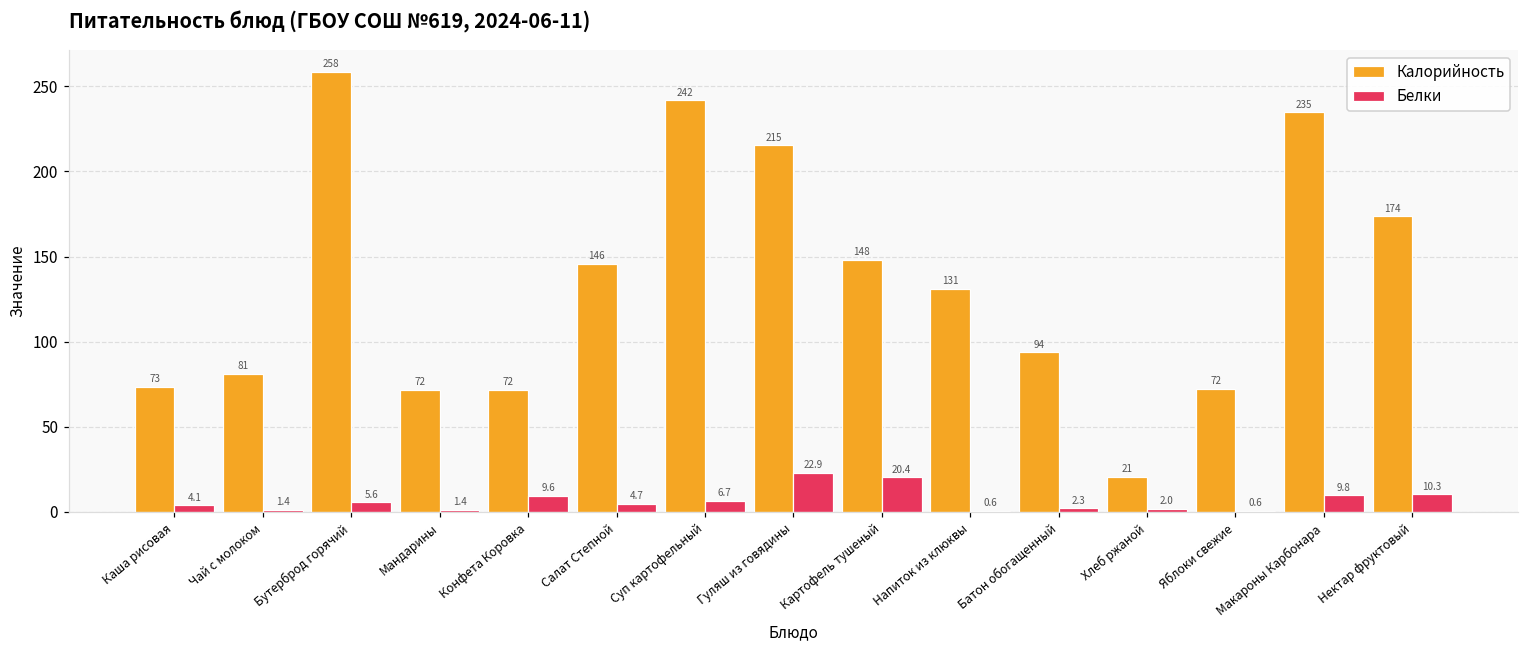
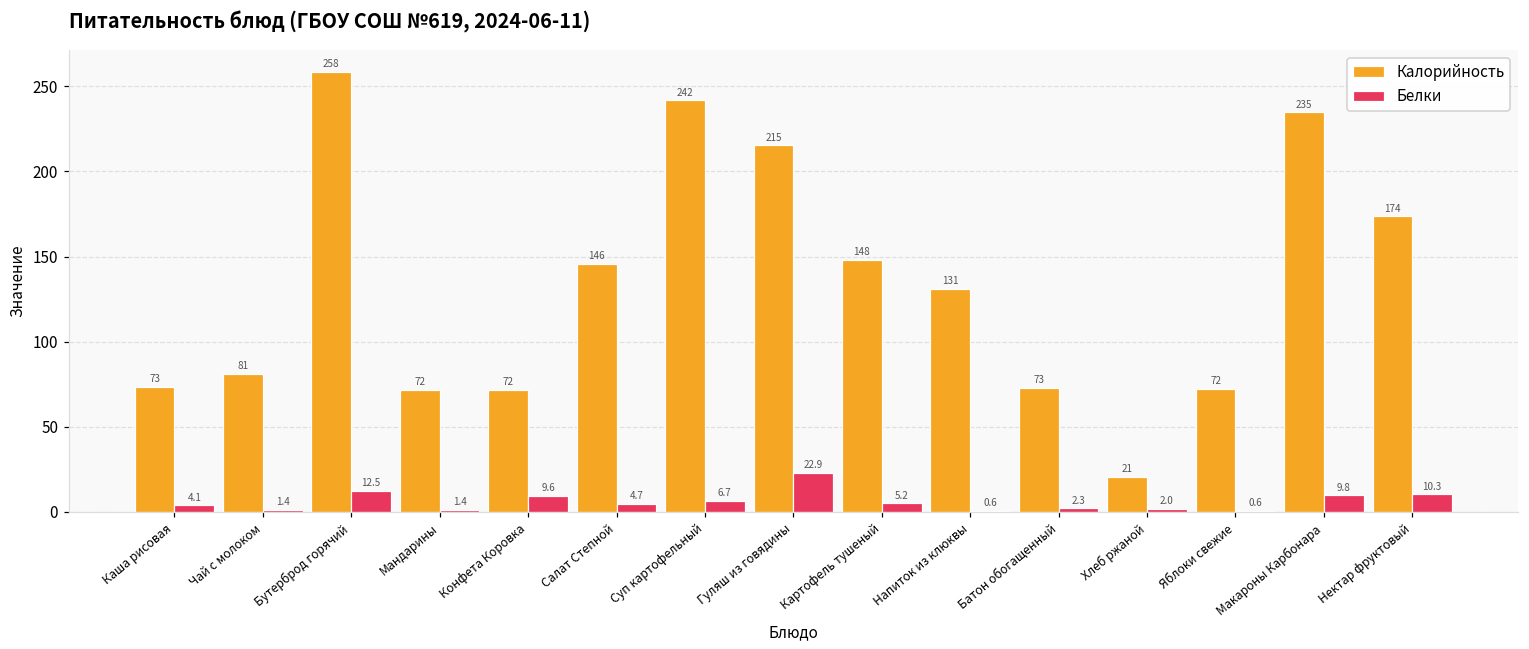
  {
    "Калорийность": {
      "Каша рисовая": 73,
      "Чай с молоком": 81,
      "Бутерброд горячий": 258,
      "Мандарины": 72,
      "Конфета Коровка": 72,
      "Салат Степной": 146,
      "Суп картофельный": 242,
      "Гуляш из говядины": 215,
      "Картофель тушеный": 148,
      "Напиток из клюквы": 131,
-     "Батон обогащенный": 94,
+     "Батон обогащенный": 73,
      "Хлеб ржаной": 21,
      "Яблоки свежие": 72,
      "Макароны Карбонара": 235,
      "Нектар фруктовый": 174
    },
    "Белки": {
      "Каша рисовая": 4.1,
      "Чай с молоком": 1.4,
-     "Бутерброд горячий": 5.6,
+     "Бутерброд горячий": 12.5,
      "Мандарины": 1.4,
      "Конфета Коровка": 9.6,
      "Салат Степной": 4.7,
      "Суп картофельный": 6.7,
      "Гуляш из говядины": 22.9,
-     "Картофель тушеный": 20.4,
+     "Картофель тушеный": 5.2,
      "Напиток из клюквы": 0.6,
      "Батон обогащенный": 2.3,
      "Хлеб ржаной": 2.0,
      "Яблоки свежие": 0.6,
      "Макароны Карбонара": 9.8,
      "Нектар фруктовый": 10.3
    }
  }
